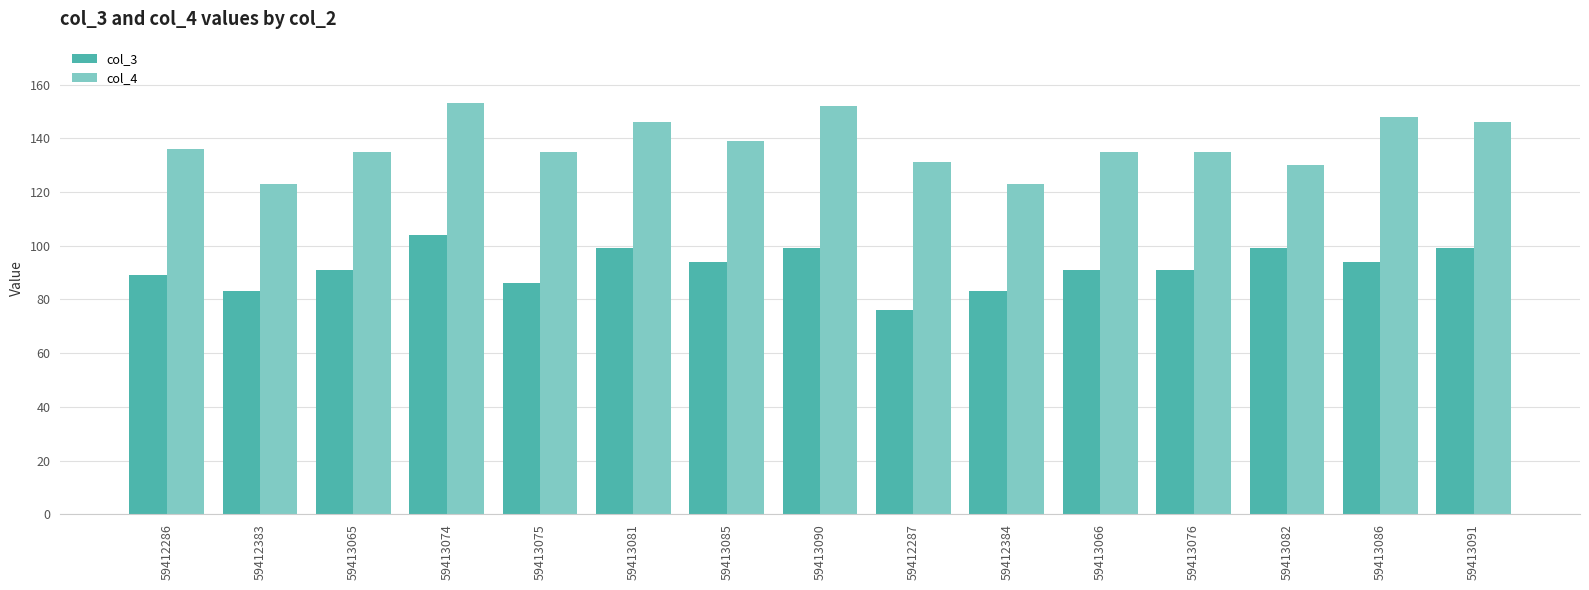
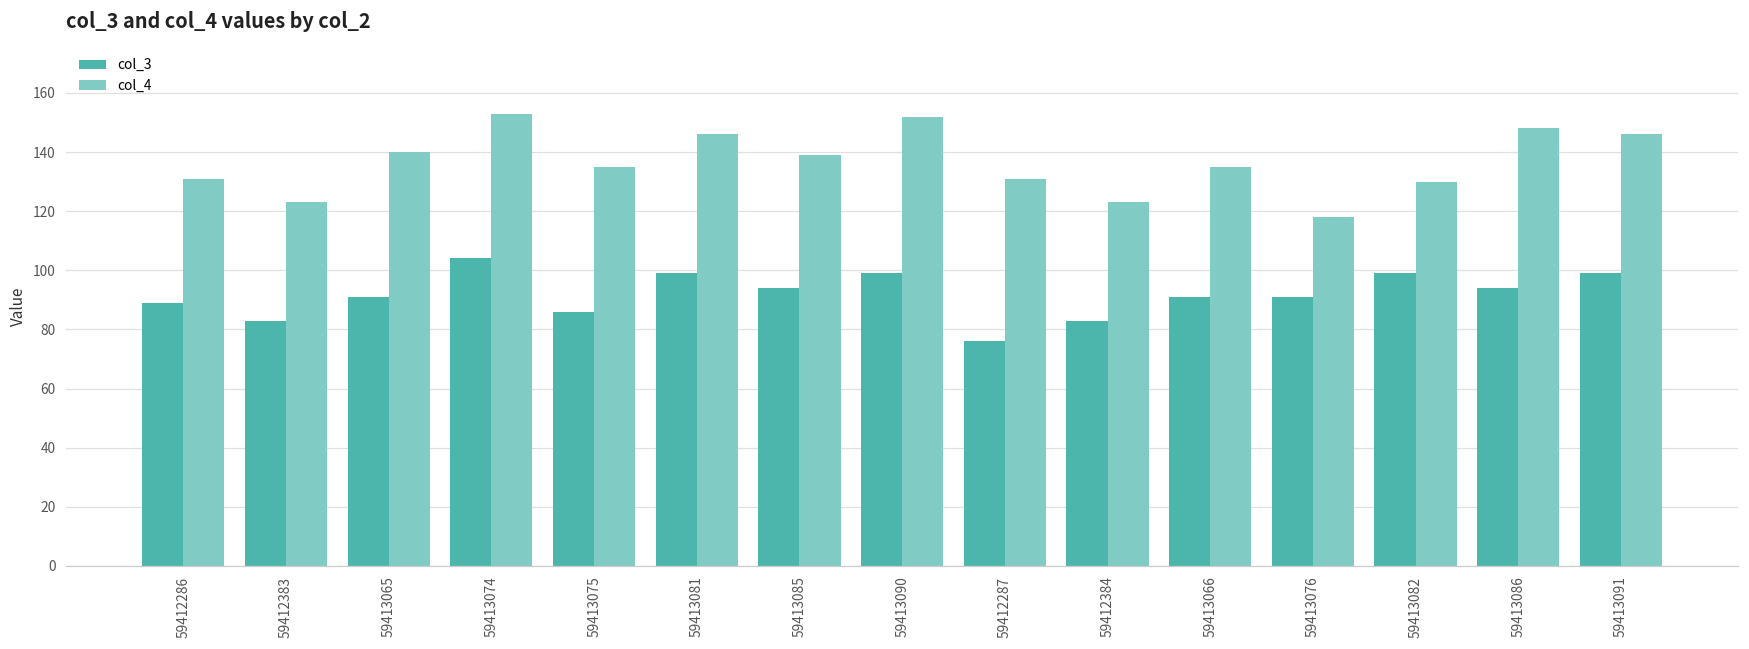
  {
    "col_3": {
      "59412286": 89,
      "59412383": 83,
      "59413065": 91,
      "59413074": 104,
      "59413075": 86,
      "59413081": 99,
      "59413085": 94,
      "59413090": 99,
      "59412287": 76,
      "59412384": 83,
      "59413066": 91,
      "59413076": 91,
      "59413082": 99,
      "59413086": 94,
      "59413091": 99
    },
    "col_4": {
-     "59412286": 136,
+     "59412286": 131,
      "59412383": 123,
-     "59413065": 135,
+     "59413065": 140,
      "59413074": 153,
      "59413075": 135,
      "59413081": 146,
      "59413085": 139,
      "59413090": 152,
      "59412287": 131,
      "59412384": 123,
      "59413066": 135,
-     "59413076": 135,
+     "59413076": 118,
      "59413082": 130,
      "59413086": 148,
      "59413091": 146
    }
  }
